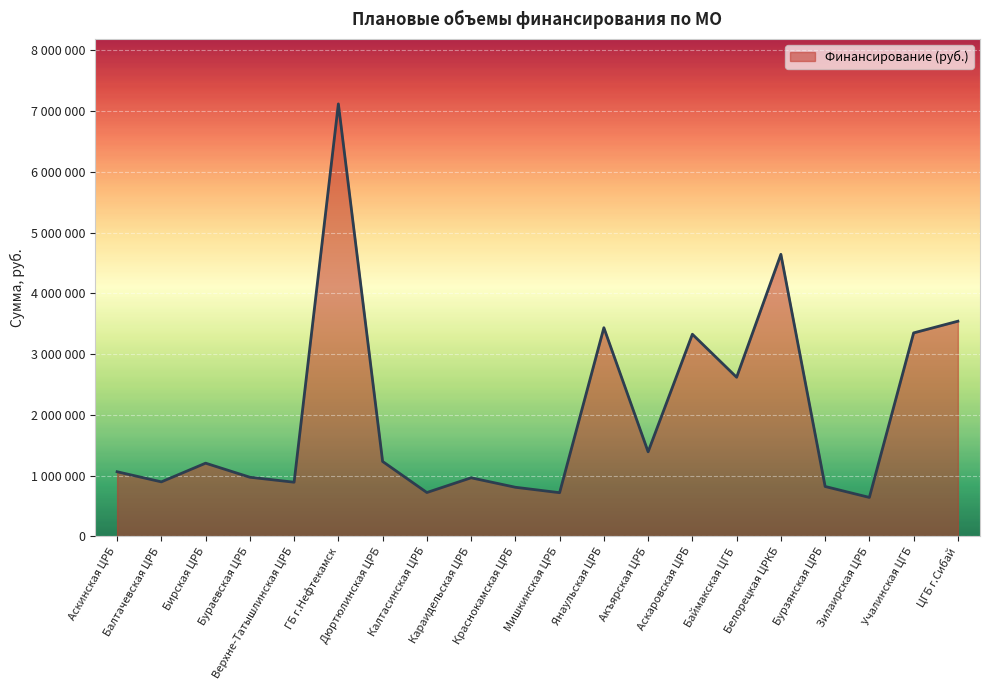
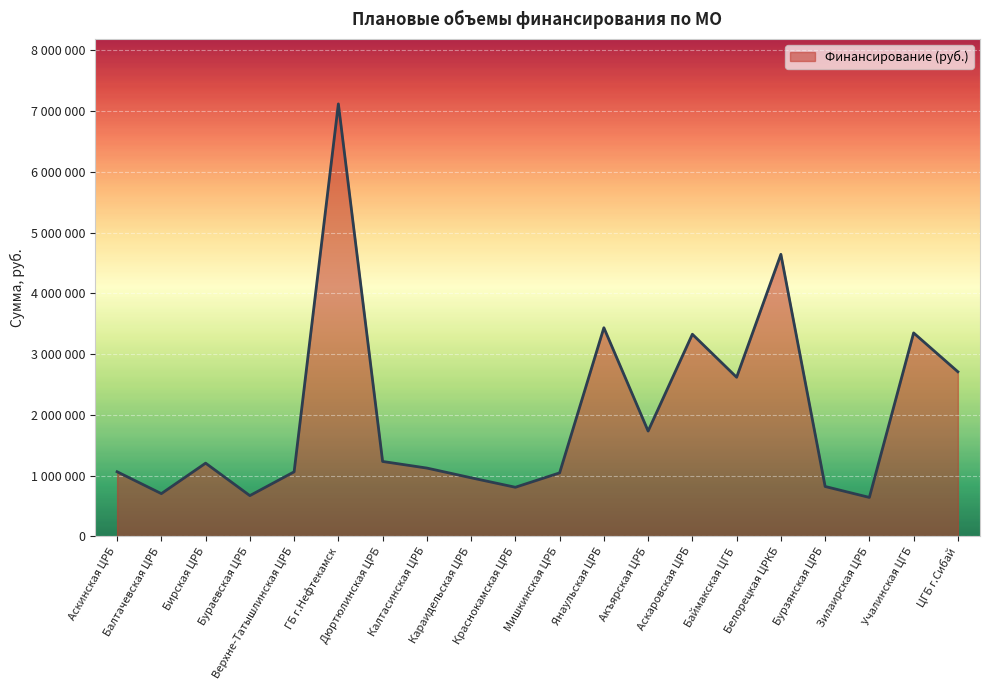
  {
    "Аскинская ЦРБ": 1100000,
-   "Балтачевская ЦРБ": 900000,
+   "Балтачевская ЦРБ": 700000,
    "Бирская ЦРБ": 1200000,
-   "Бураевская ЦРБ": 1000000,
-   "Верхне-Татышлинская ЦРБ": 900000,
+   "Бураевская ЦРБ": 700000,
+   "Верхне-Татышлинская ЦРБ": 1100000,
    "ГБ г.Нефтекамск": 7100000,
    "Дюртюлинская ЦРБ": 1200000,
-   "Калтасинская ЦРБ": 700000,
+   "Калтасинская ЦРБ": 1100000,
    "Караидельская ЦРБ": 1000000,
    "Краснокамская ЦРБ": 800000,
-   "Мишкинская ЦРБ": 700000,
+   "Мишкинская ЦРБ": 1000000,
    "Янаульская ЦРБ": 3400000,
-   "Акъярская ЦРБ": 1400000,
+   "Акъярская ЦРБ": 1700000,
    "Аскаровская ЦРБ": 3300000,
    "Баймакская ЦГБ": 2600000,
    "Белорецкая ЦРКБ": 4600000,
    "Бурзянская ЦРБ": 800000,
    "Зилаирская ЦРБ": 600000,
    "Учалинская ЦГБ": 3300000,
-   "ЦГБ г.Сибай": 3500000
+   "ЦГБ г.Сибай": 2700000
  }
